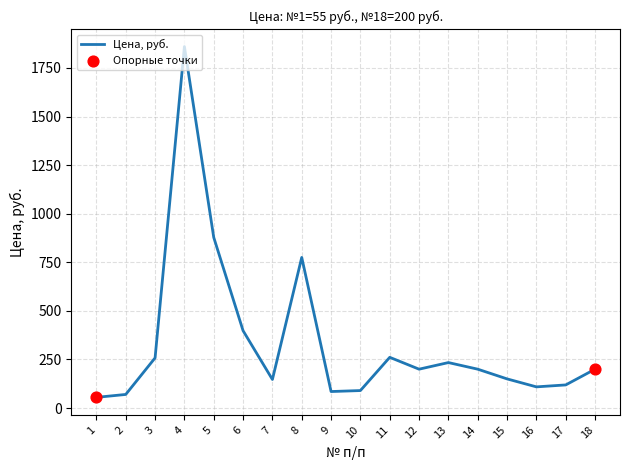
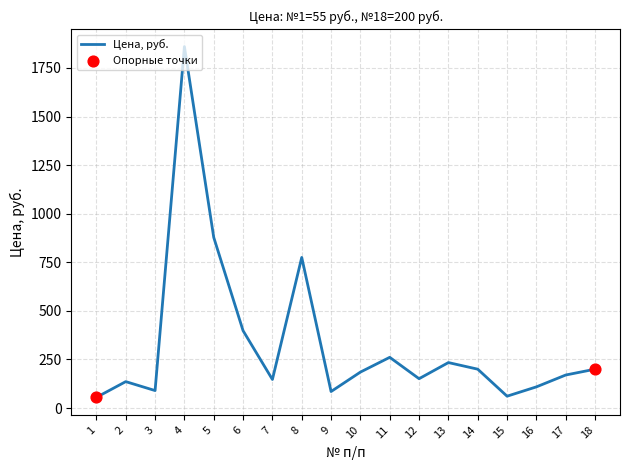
  {
    "Цена, руб.": {
-     "2": 70,
-     "3": 260,
+     "2": 140,
+     "3": 90,
      "5": 880,
      "6": 400,
      "7": 150,
      "8": 780,
      "9": 90,
-     "10": 90,
+     "10": 190,
      "11": 260,
-     "12": 200,
+     "12": 150,
      "13": 230,
      "14": 200,
-     "15": 150,
+     "15": 60,
      "16": 110,
-     "17": 120
+     "17": 170
    }
  }
